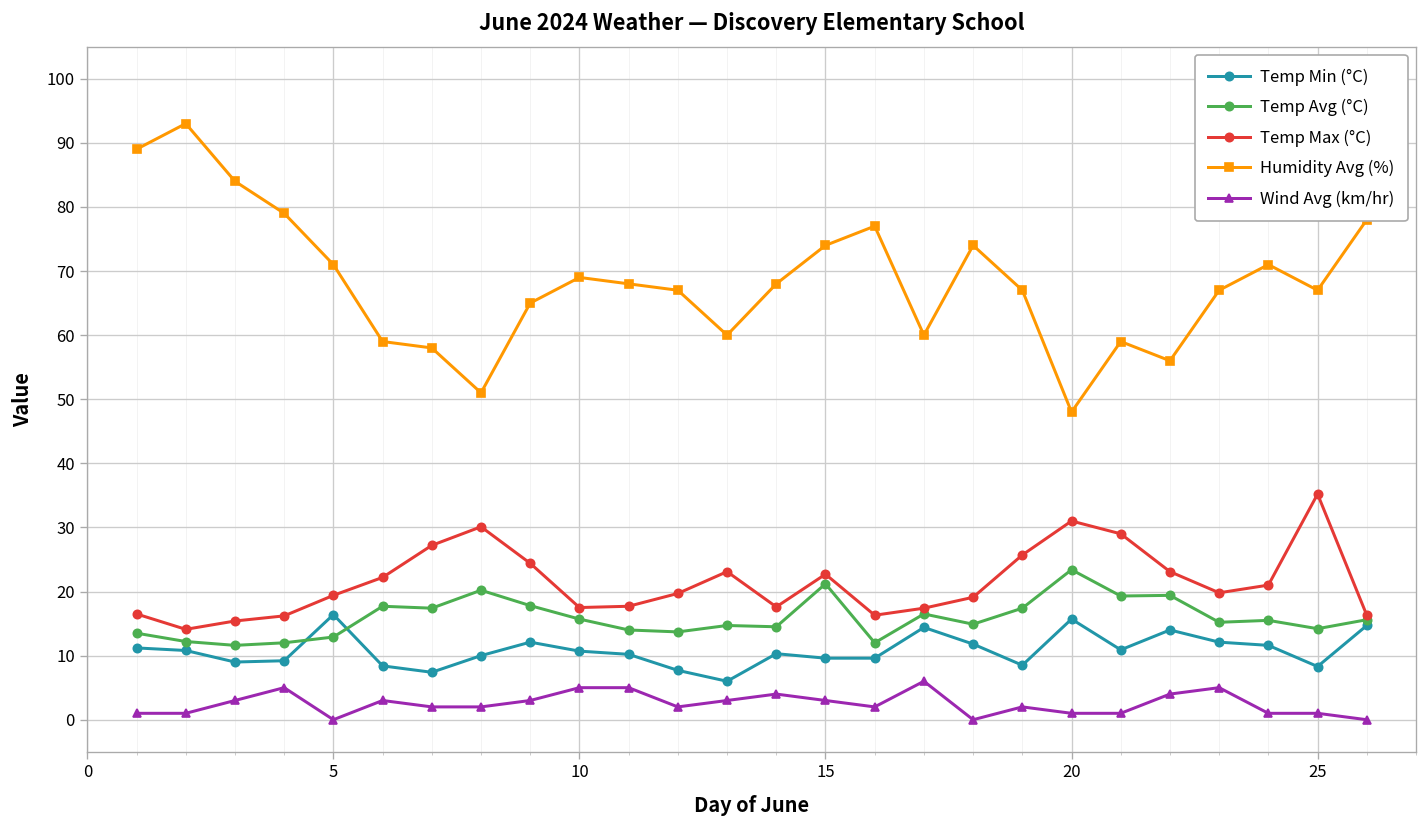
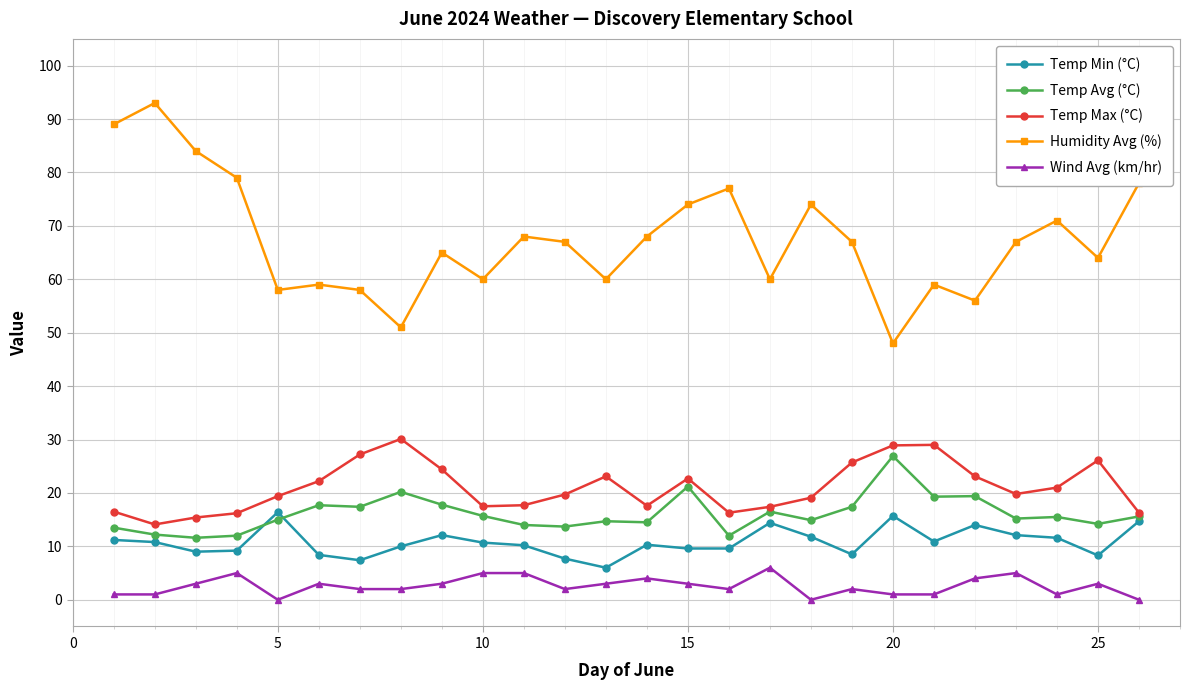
  {
    "Temp Min (°C)": {
      "5": 16,
      "10": 11,
      "15": 10,
      "20": 16,
      "25": 8
    },
    "Temp Avg (°C)": {
-     "5": 13,
+     "5": 15,
      "10": 16,
      "15": 21,
-     "20": 23,
+     "20": 27,
      "25": 14
    },
    "Temp Max (°C)": {
      "5": 19,
      "10": 18,
      "15": 23,
-     "20": 31,
-     "25": 35
+     "20": 29,
+     "25": 26
    },
    "Humidity Avg (%)": {
-     "5": 71,
-     "10": 69,
+     "5": 58,
+     "10": 60,
      "15": 74,
      "20": 48,
-     "25": 67
+     "25": 64
    },
    "Wind Avg (km/hr)": {
      "5": 0,
      "10": 5,
      "15": 3,
      "20": 1,
-     "25": 1
+     "25": 3
    }
  }
